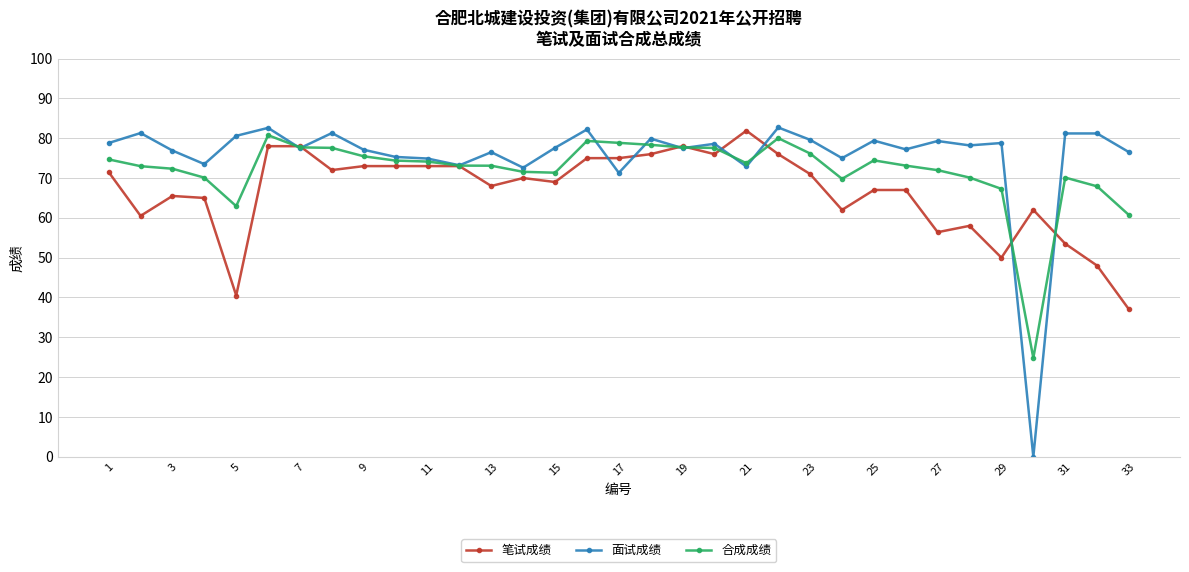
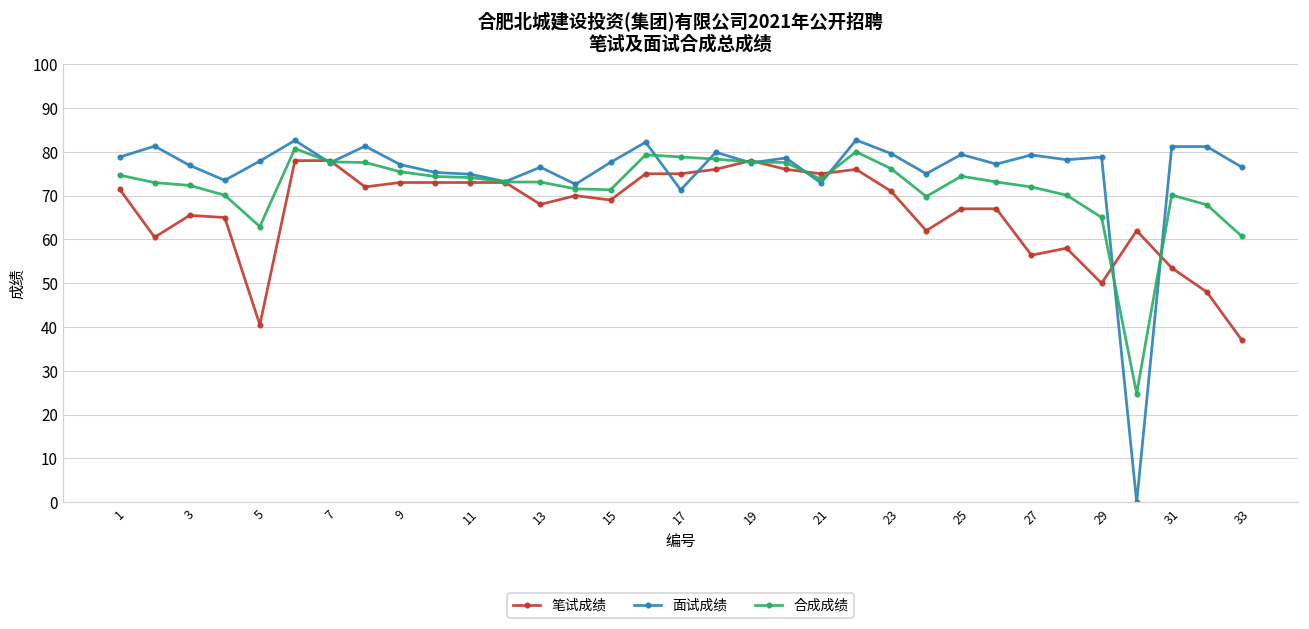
  {
    "笔试成绩": {
      "1": 72,
      "3": 66,
      "5": 41,
      "9": 73,
      "11": 73,
      "13": 68,
      "15": 69,
      "17": 75,
-     "21": 82,
+     "21": 75,
      "23": 71,
      "25": 67,
      "27": 56,
      "29": 50,
      "31": 54,
      "33": 37
    },
    "面试成绩": {
      "1": 79,
      "3": 77,
-     "5": 81,
+     "5": 78,
      "9": 77,
      "11": 75,
      "13": 77,
      "15": 78,
      "17": 71,
      "21": 73,
      "23": 80,
      "25": 79,
      "27": 79,
      "29": 79,
      "31": 81,
      "33": 77
    },
    "合成成绩": {
      "1": 75,
      "3": 72,
      "5": 63,
      "9": 75,
      "11": 74,
      "13": 73,
      "15": 71,
      "17": 79,
      "21": 74,
      "23": 76,
      "25": 74,
      "27": 72,
-     "29": 67,
+     "29": 65,
      "31": 70,
      "33": 61
    }
  }
